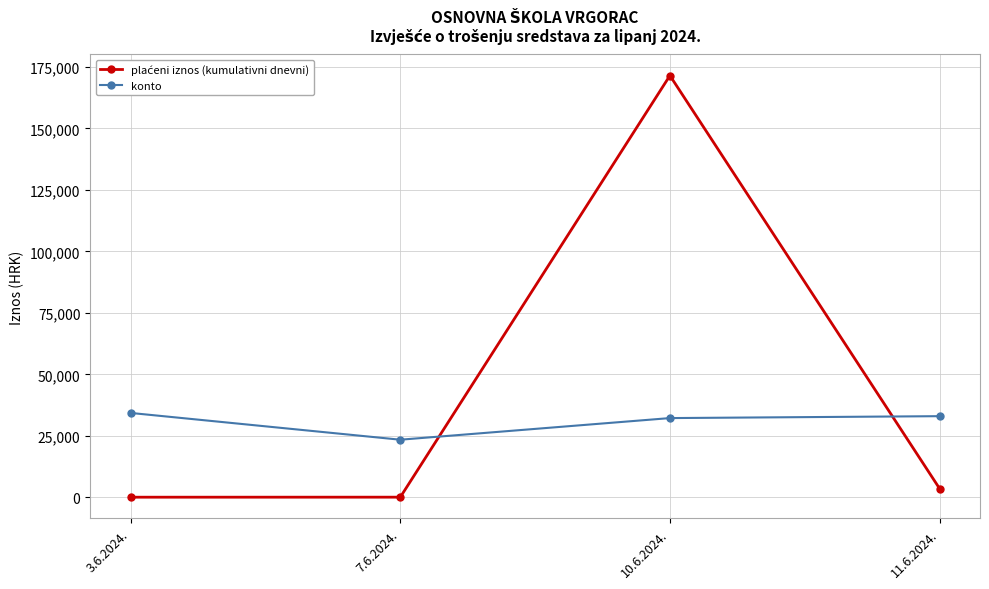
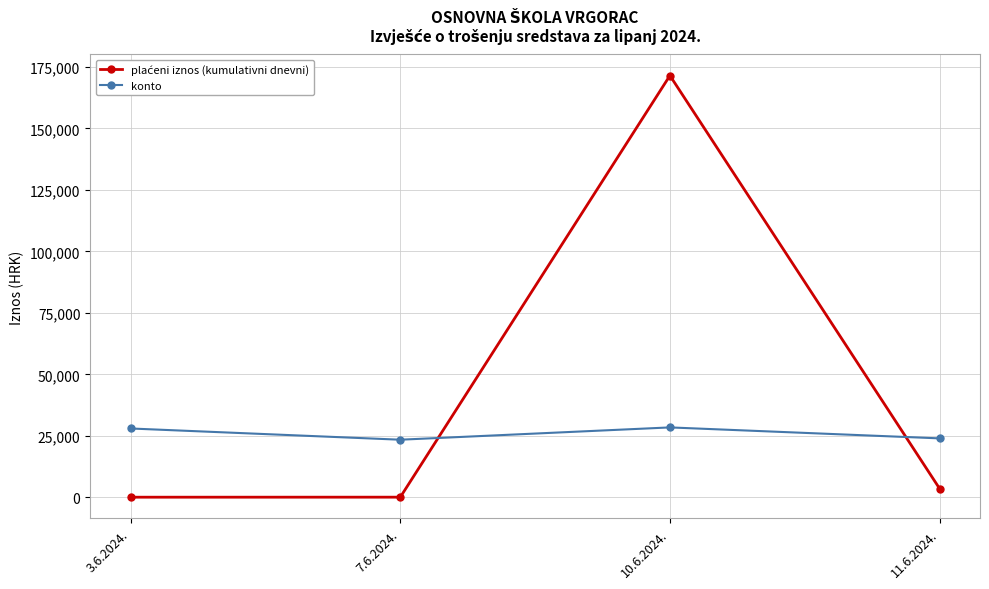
  {
    "plaćeni iznos (kumulativni dnevni)": {
      "3.6.2024.": "0",
      "7.6.2024.": "0",
      "10.6.2024.": "171,000",
      "11.6.2024.": "4,000"
    },
    "konto": {
-     "3.6.2024.": "34,000",
+     "3.6.2024.": "28,000",
      "7.6.2024.": "23,000",
-     "10.6.2024.": "32,000",
-     "11.6.2024.": "33,000"
+     "10.6.2024.": "28,000",
+     "11.6.2024.": "24,000"
    }
  }
